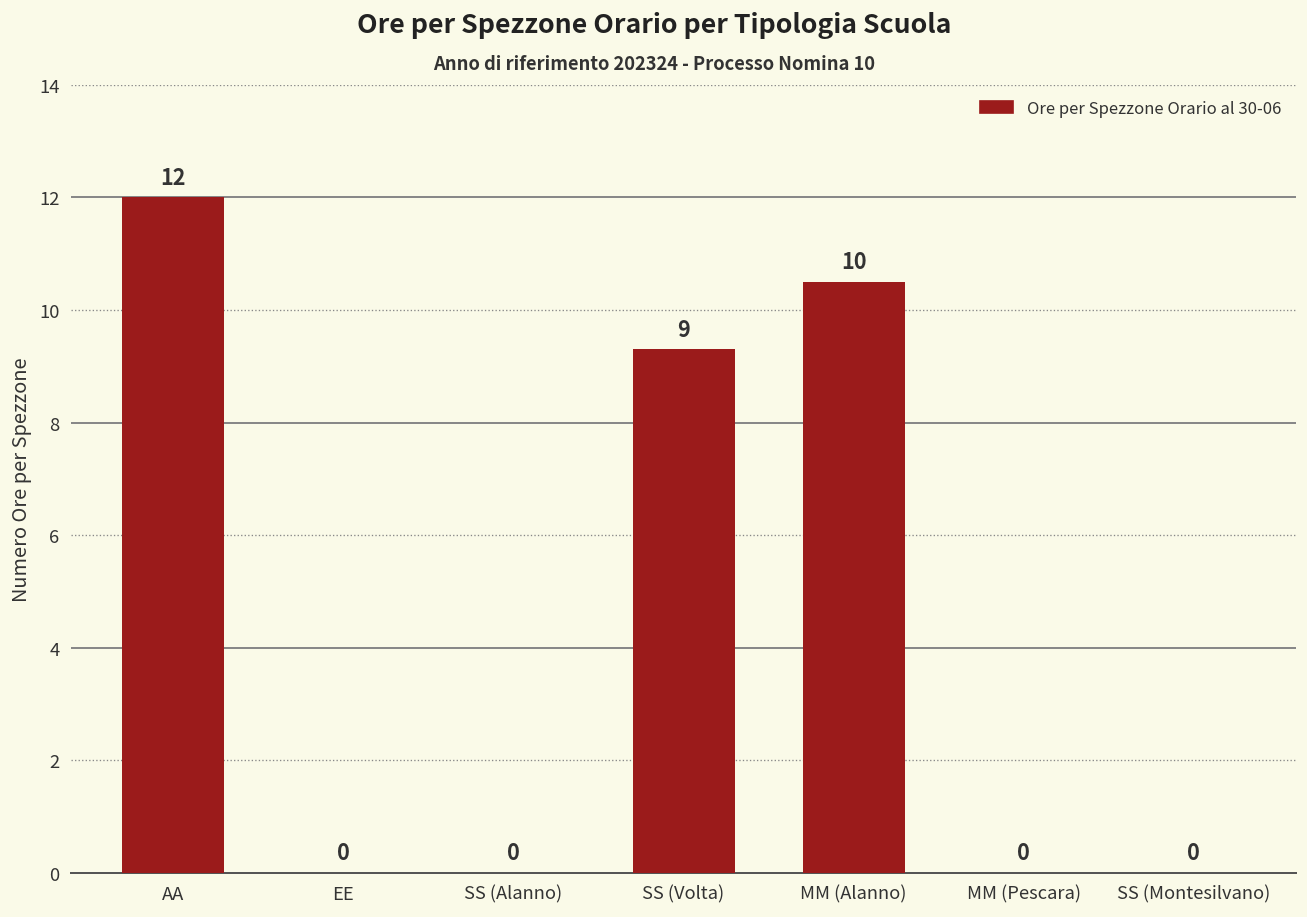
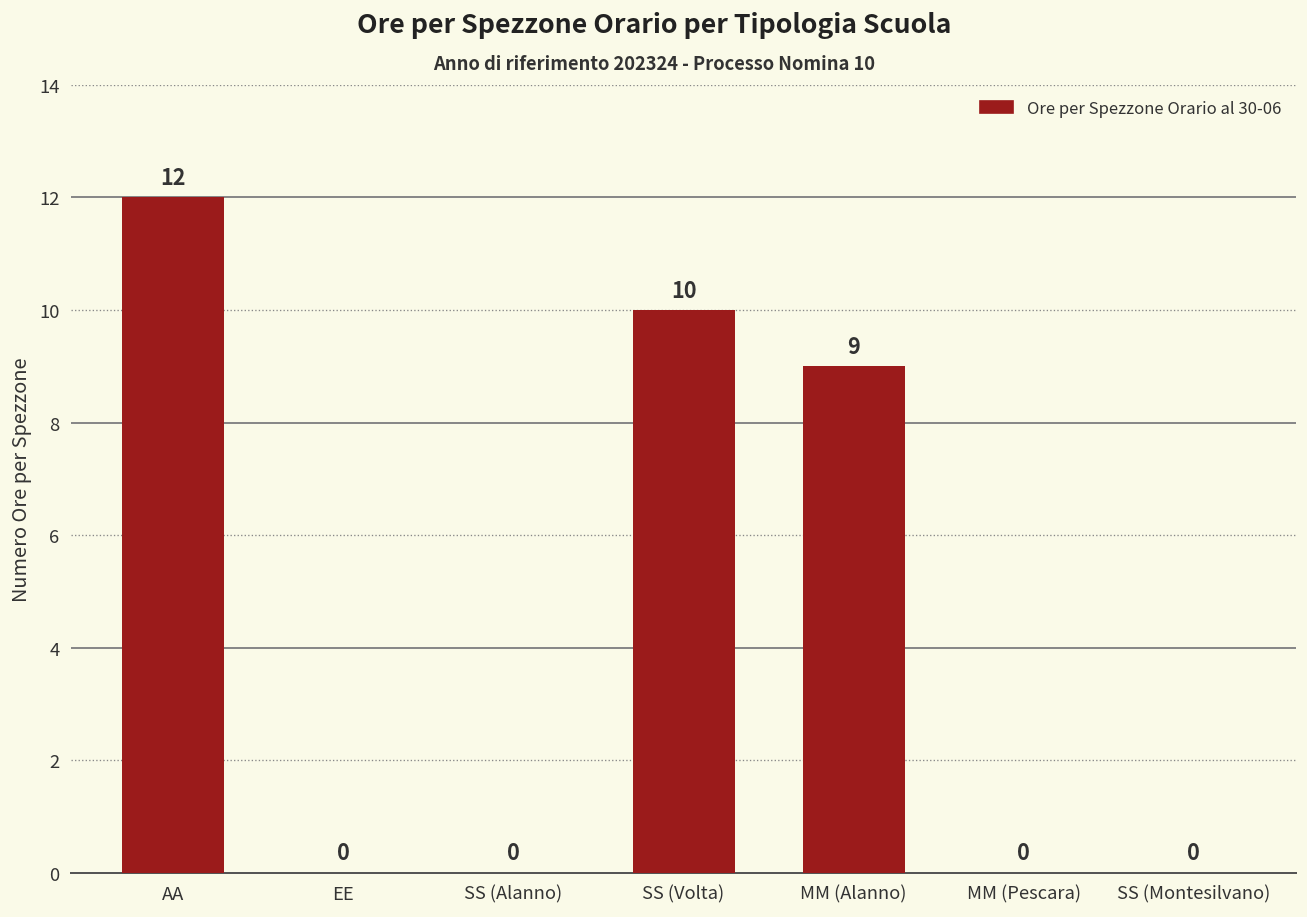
  {
    "AA": 12,
    "EE": 0,
    "SS (Alanno)": 0,
-   "SS (Volta)": 9,
-   "MM (Alanno)": 10,
+   "SS (Volta)": 10,
+   "MM (Alanno)": 9,
    "MM (Pescara)": 0,
    "SS (Montesilvano)": 0
  }
